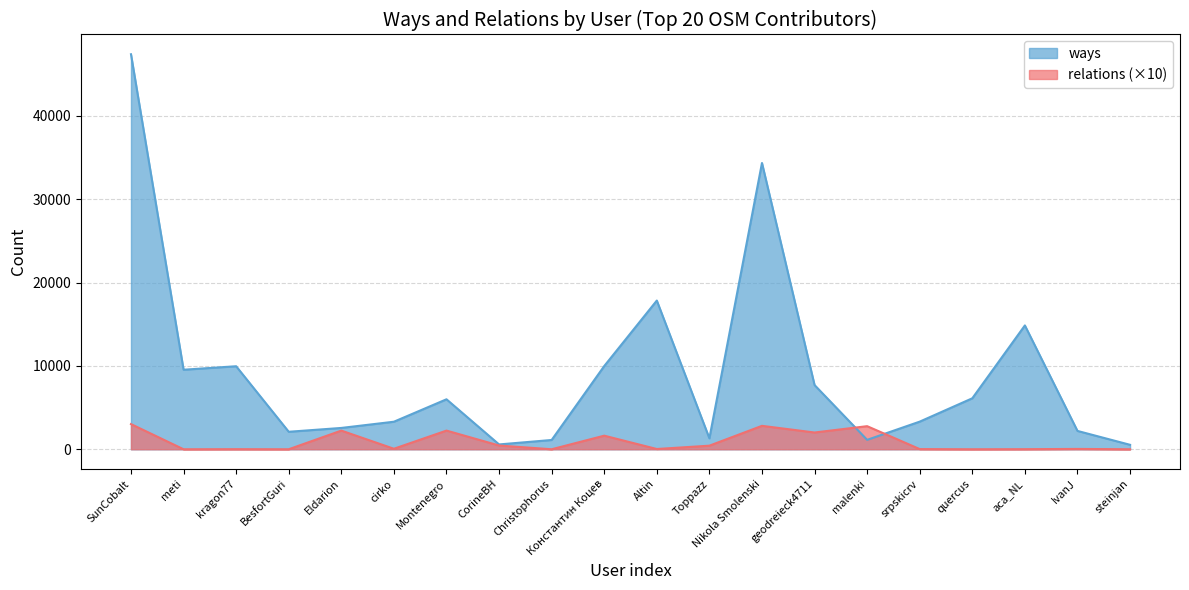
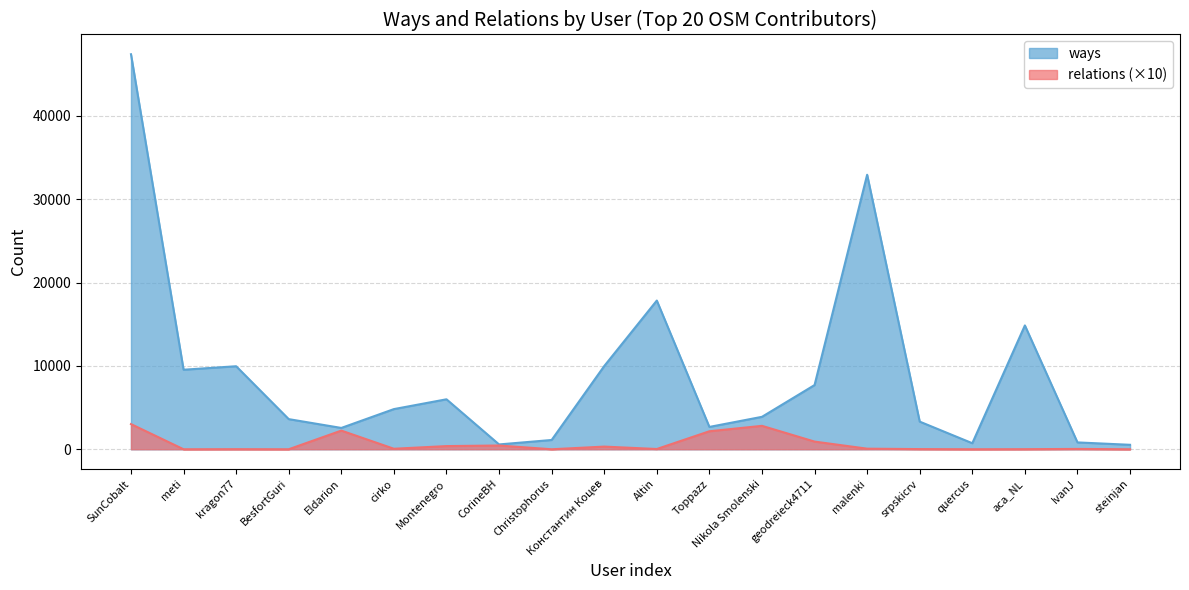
  {
    "ways": {
      "SunCobalt": 47000,
      "meti": 10000,
      "kragon77": 10000,
-     "BesfortGuri": 2000,
+     "BesfortGuri": 4000,
      "Eldarion": 3000,
-     "cirko": 3000,
+     "cirko": 5000,
      "Montenegro": 6000,
      "Christophorus": 1000,
      "Константин Коцев": 10000,
      "Altin": 18000,
-     "Toppazz": 1000,
-     "Nikola Smolenski": 34000,
+     "Toppazz": 3000,
+     "Nikola Smolenski": 4000,
      "geodreieck4711": 8000,
-     "malenki": 1000,
+     "malenki": 33000,
      "srpskicrv": 3000,
-     "quercus": 6000,
+     "quercus": 1000,
      "aca_NL": 15000,
-     "IvanJ": 2000,
+     "IvanJ": 1000,
      "steinjan": 1000
    },
    "relations (×10)": {
      "SunCobalt": 3000,
      "meti": 0,
      "kragon77": 0,
      "BesfortGuri": 0,
      "Eldarion": 2000,
      "cirko": 0,
-     "Montenegro": 2000,
+     "Montenegro": 0,
      "Christophorus": 0,
-     "Константин Коцев": 2000,
+     "Константин Коцев": 0,
      "Altin": 0,
-     "Toppazz": 0,
+     "Toppazz": 2000,
      "Nikola Smolenski": 3000,
-     "geodreieck4711": 2000,
-     "malenki": 3000,
+     "geodreieck4711": 1000,
+     "malenki": 0,
      "srpskicrv": 0,
      "quercus": 0,
      "aca_NL": 0,
      "IvanJ": 0,
      "steinjan": 0
    }
  }
